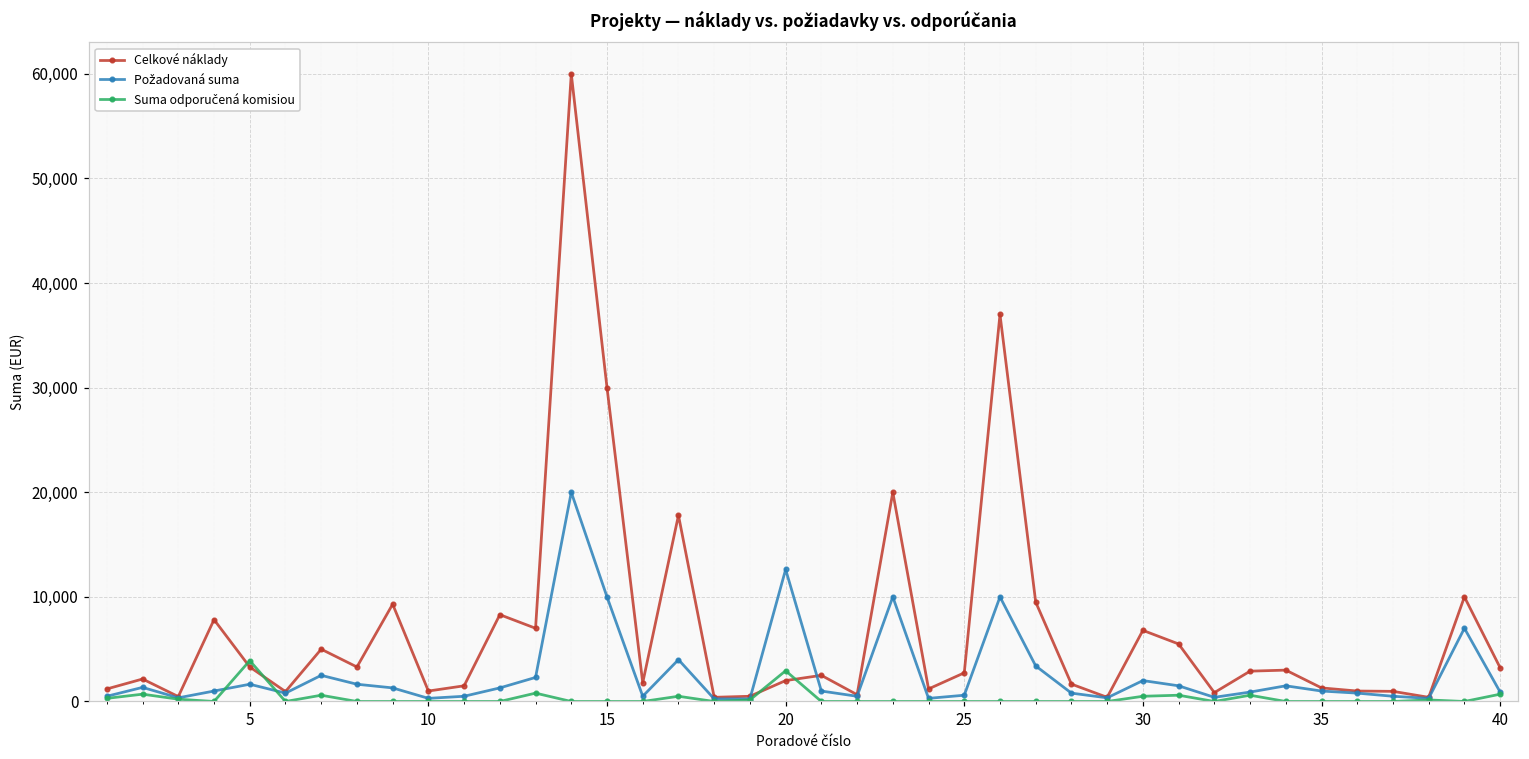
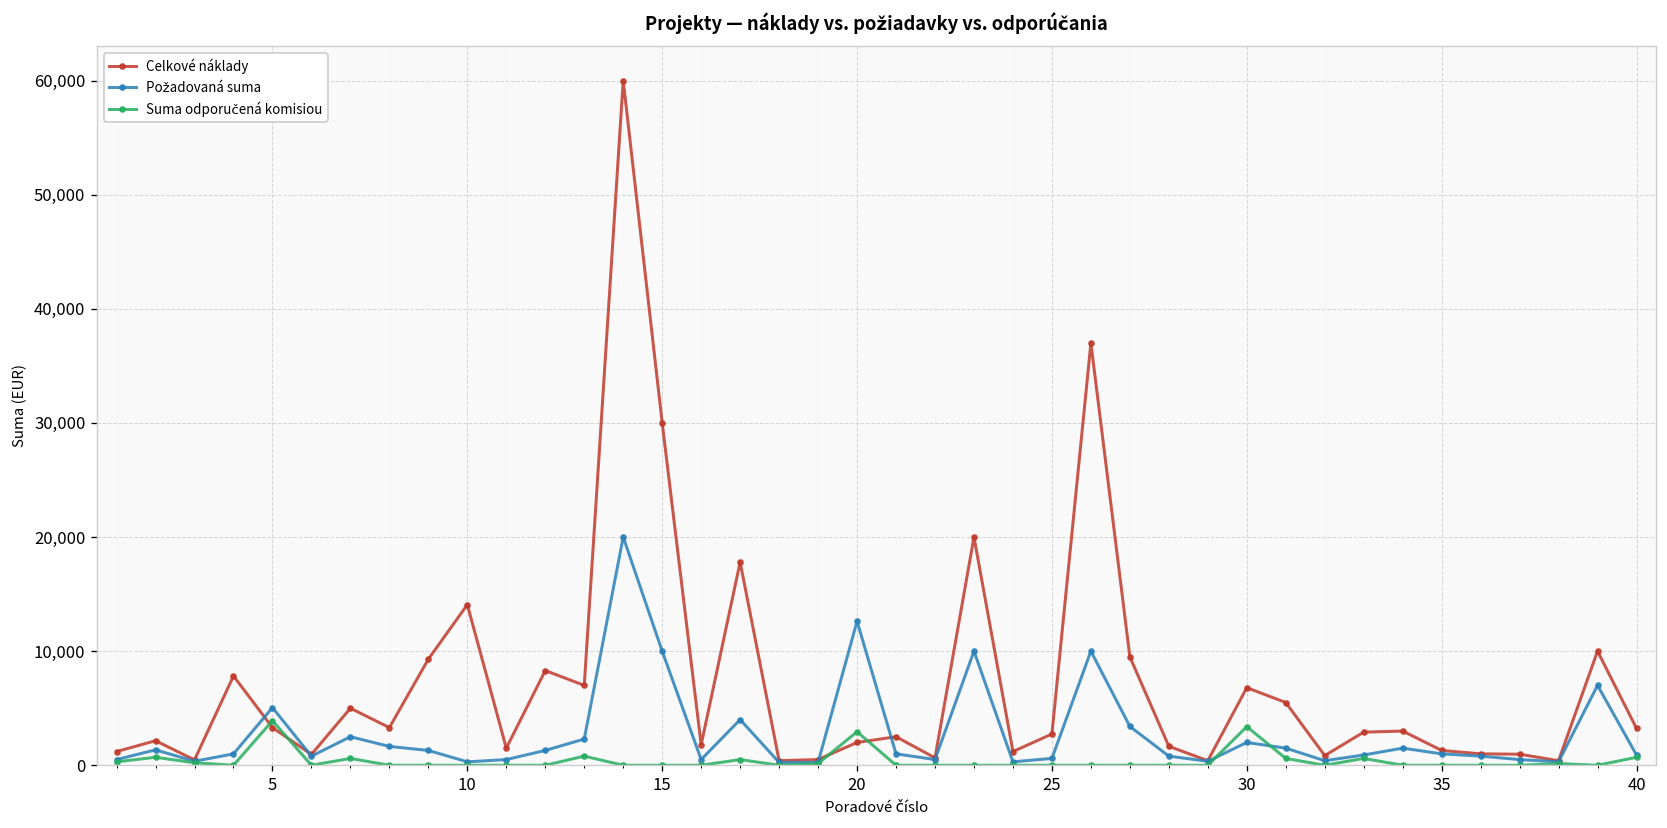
  {
    "Celkové náklady": {
      "5": "3,000",
-     "10": "1,000",
+     "10": "14,000",
      "15": "30,000",
      "20": "2,000",
      "25": "3,000",
      "30": "7,000",
      "35": "1,000",
      "40": "3,000"
    },
    "Požadovaná suma": {
-     "5": "2,000",
+     "5": "5,000",
      "10": "0",
      "15": "10,000",
      "20": "13,000",
      "25": "1,000",
      "30": "2,000",
      "35": "1,000"
    },
    "Suma odporučená komisiou": {
      "5": "4,000",
      "10": "0",
      "15": "0",
      "20": "3,000",
      "25": "0",
-     "30": "1,000",
+     "30": "3,000",
      "35": "0"
    }
  }
